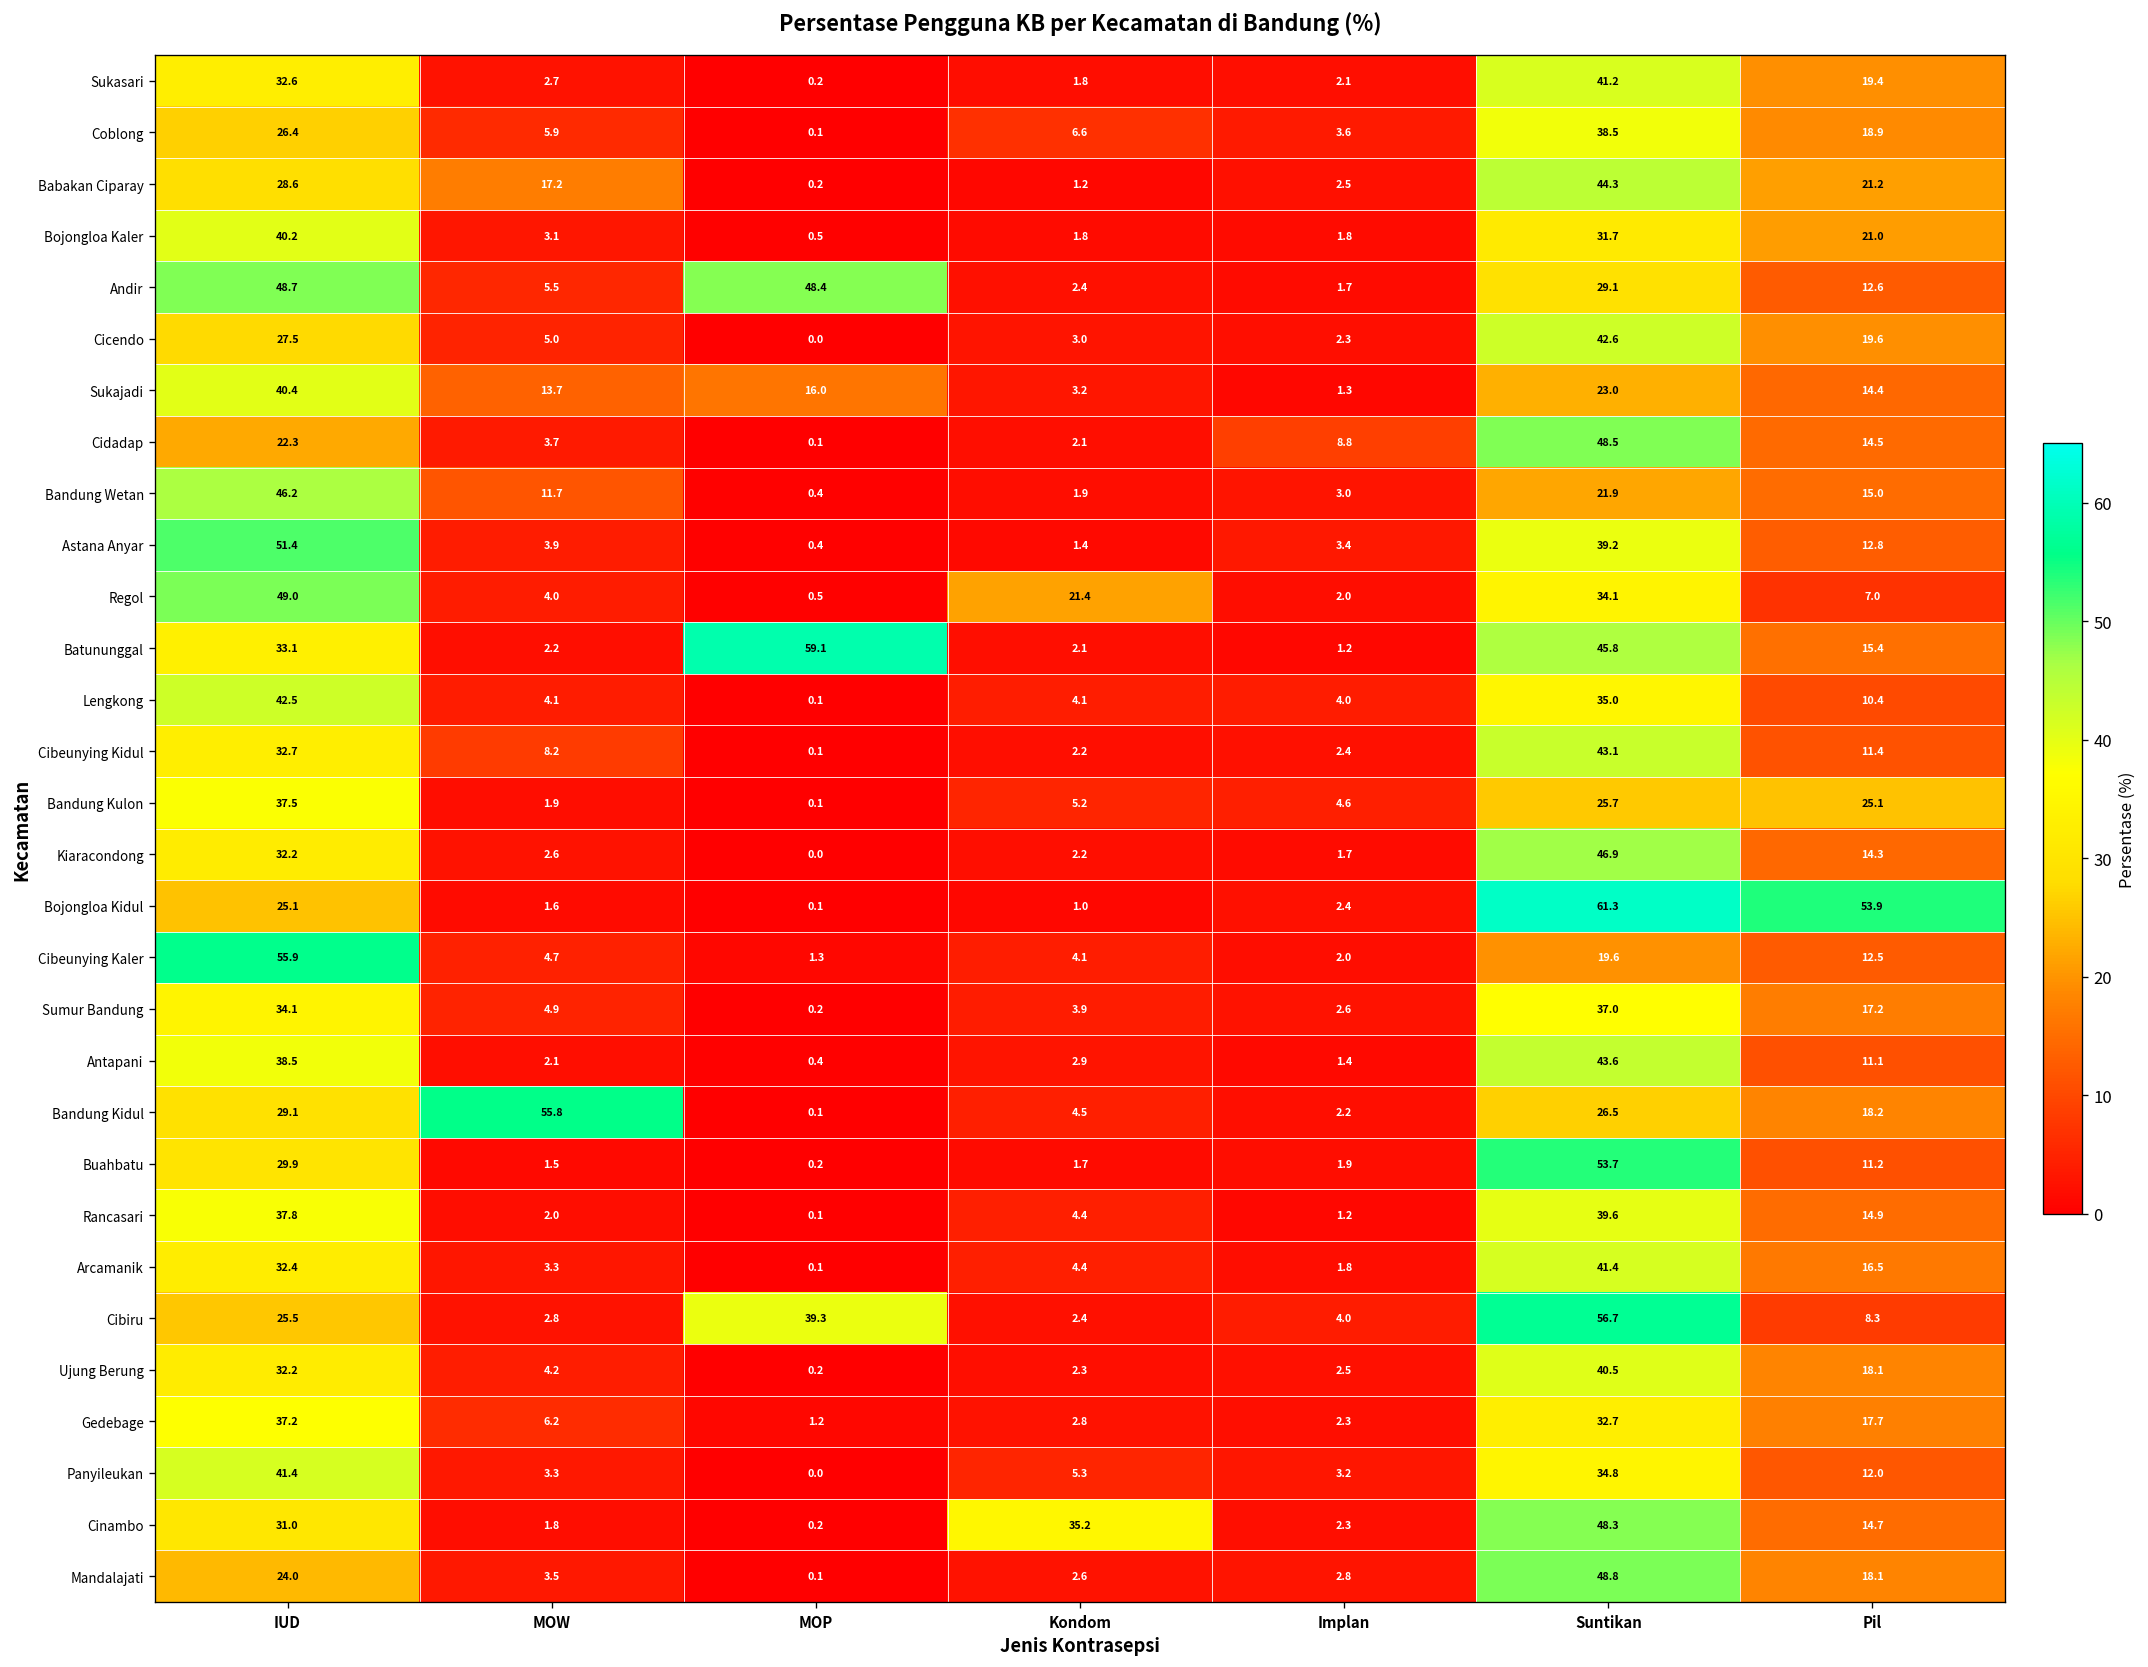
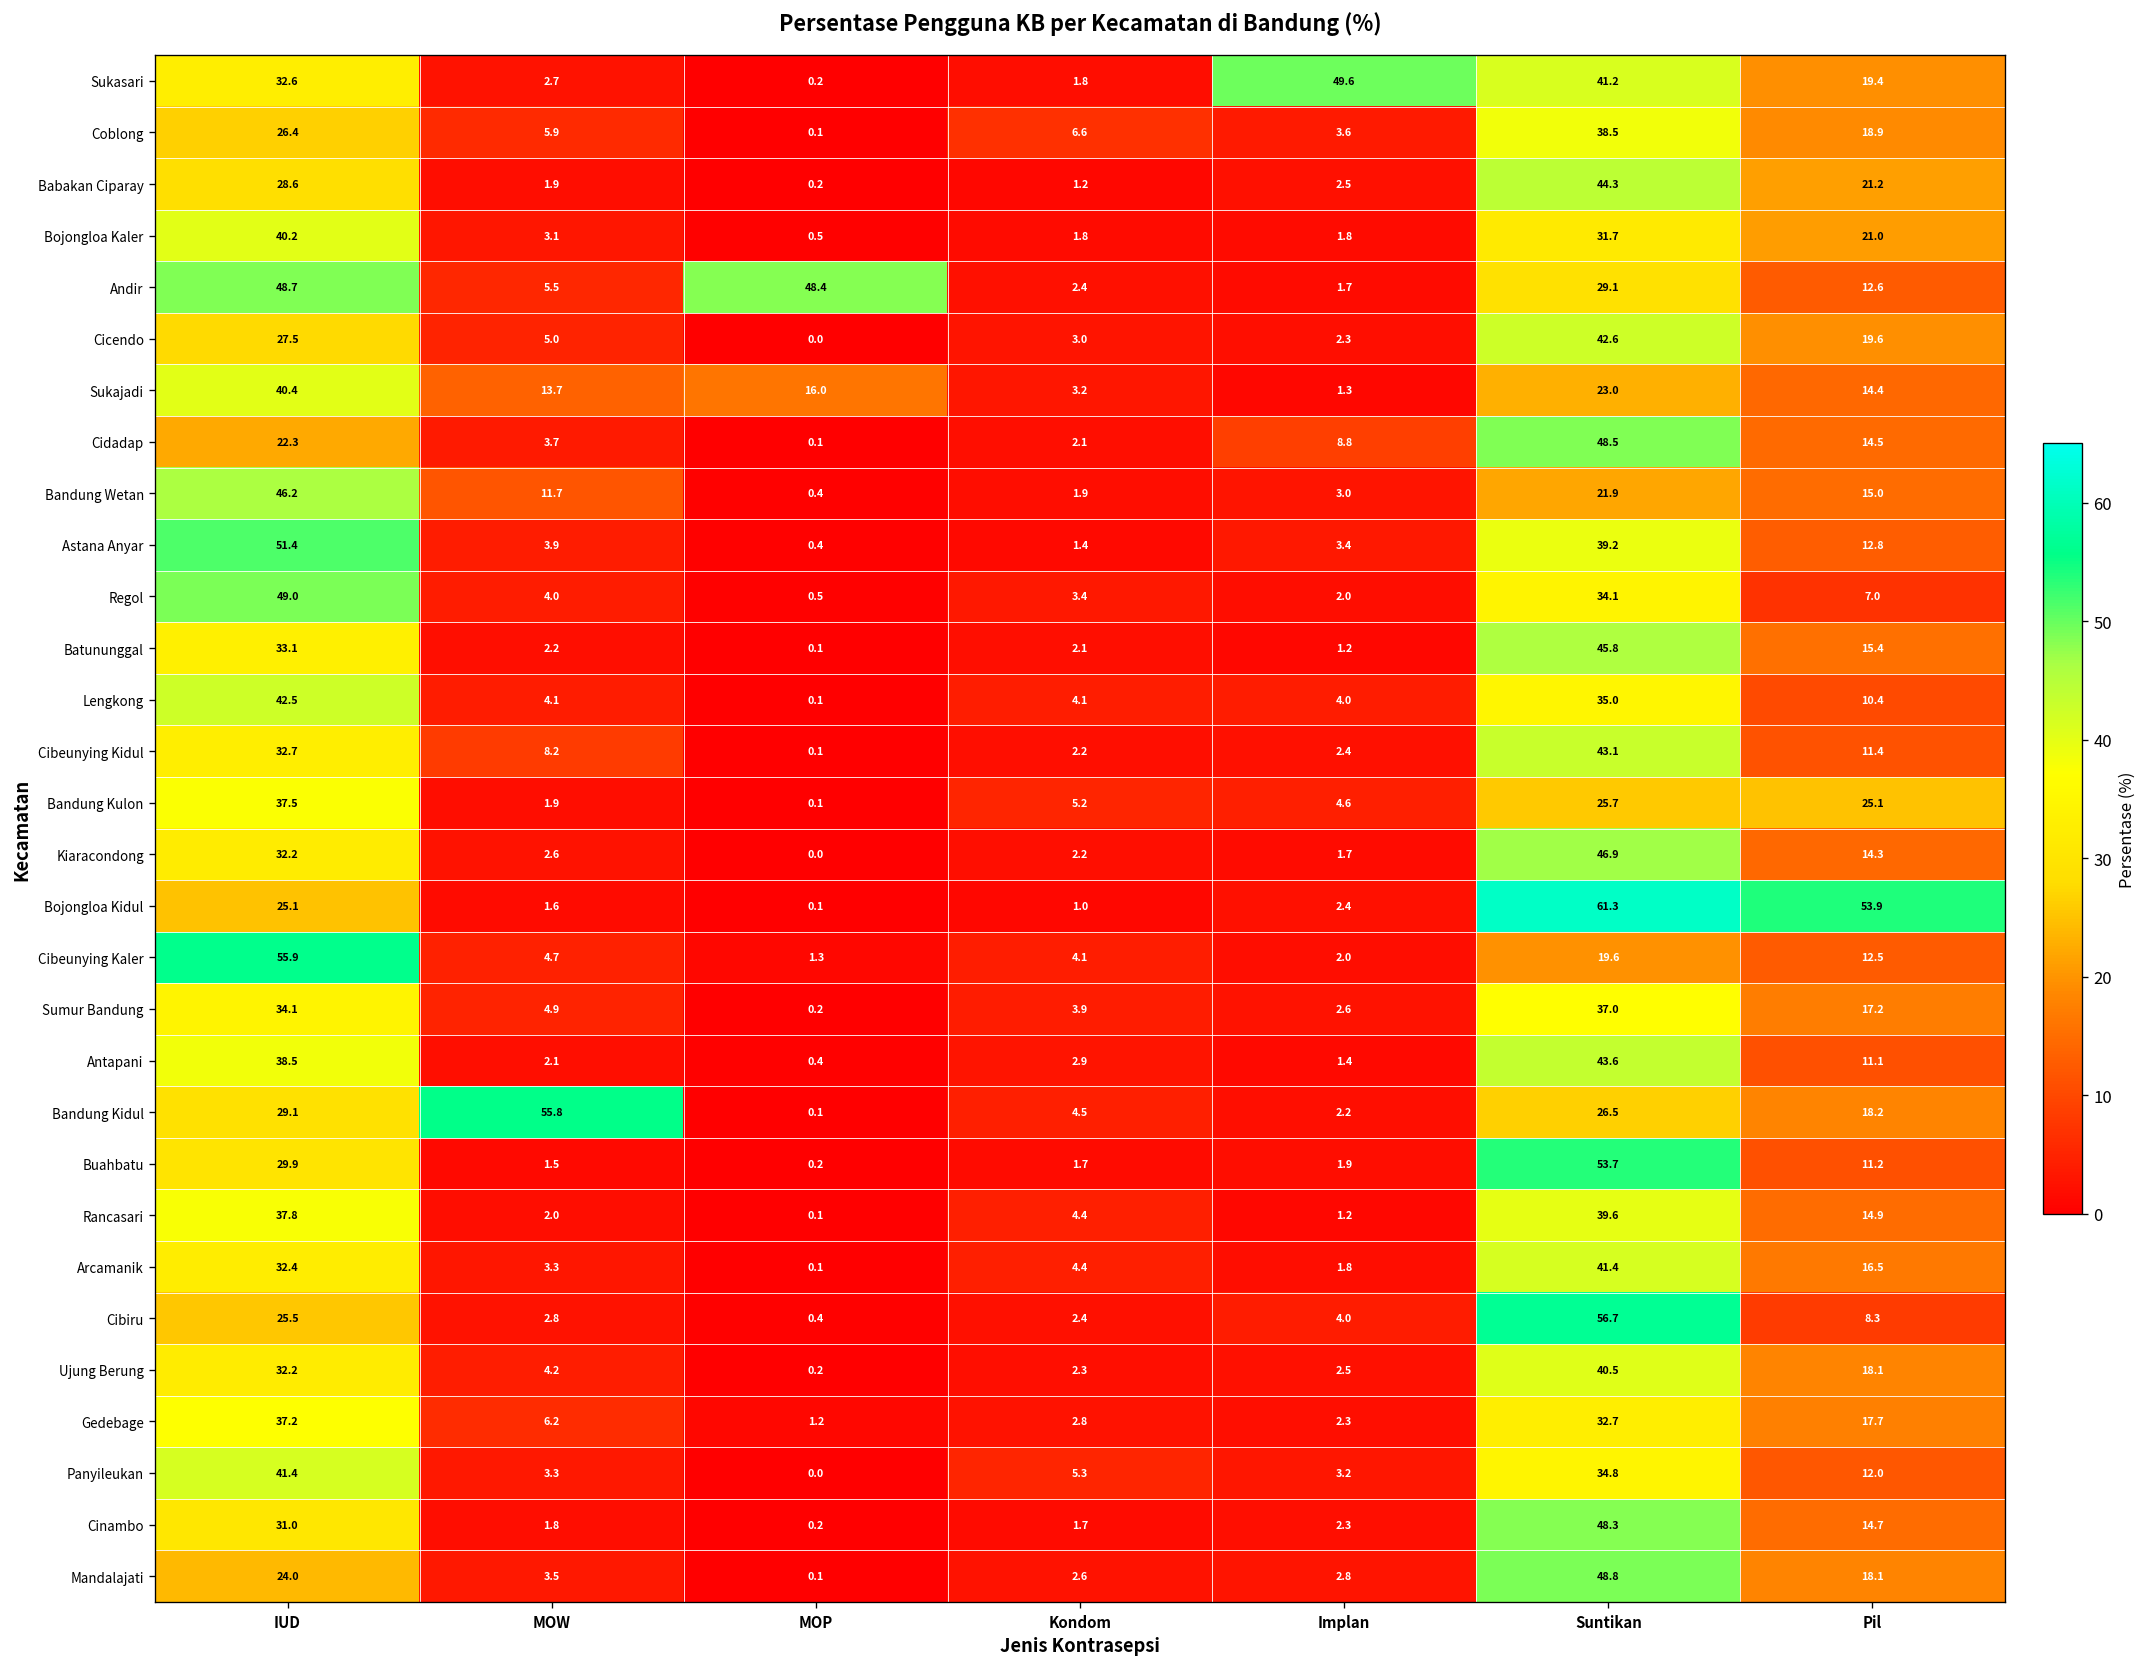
  {
    "Sukasari": {
      "IUD": 32.6,
      "MOW": 2.7,
      "MOP": 0.2,
      "Kondom": 1.8,
-     "Implan": 2.1,
+     "Implan": 49.6,
      "Suntikan": 41.2,
      "Pil": 19.4
    },
    "Babakan Ciparay": {
      "IUD": 28.6,
-     "MOW": 17.2,
+     "MOW": 1.9,
      "MOP": 0.2,
      "Kondom": 1.2,
      "Implan": 2.5,
      "Suntikan": 44.3,
      "Pil": 21.2
    },
    "Regol": {
      "IUD": 49.0,
      "MOW": 4.0,
      "MOP": 0.5,
-     "Kondom": 21.4,
+     "Kondom": 3.4,
      "Implan": 2.0,
      "Suntikan": 34.1,
      "Pil": 7.0
    },
    "Batununggal": {
      "IUD": 33.1,
      "MOW": 2.2,
-     "MOP": 59.1,
+     "MOP": 0.1,
      "Kondom": 2.1,
      "Implan": 1.2,
      "Suntikan": 45.8,
      "Pil": 15.4
    },
    "Cibiru": {
      "IUD": 25.5,
      "MOW": 2.8,
-     "MOP": 39.3,
+     "MOP": 0.4,
      "Kondom": 2.4,
      "Implan": 4.0,
      "Suntikan": 56.7,
      "Pil": 8.3
    },
    "Cinambo": {
      "IUD": 31.0,
      "MOW": 1.8,
      "MOP": 0.2,
-     "Kondom": 35.2,
+     "Kondom": 1.7,
      "Implan": 2.3,
      "Suntikan": 48.3,
      "Pil": 14.7
    }
  }
